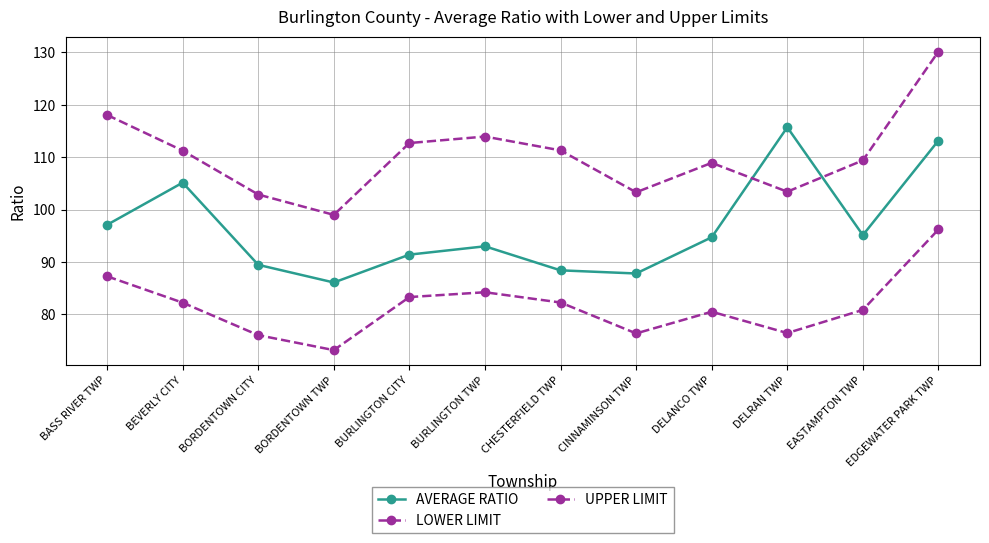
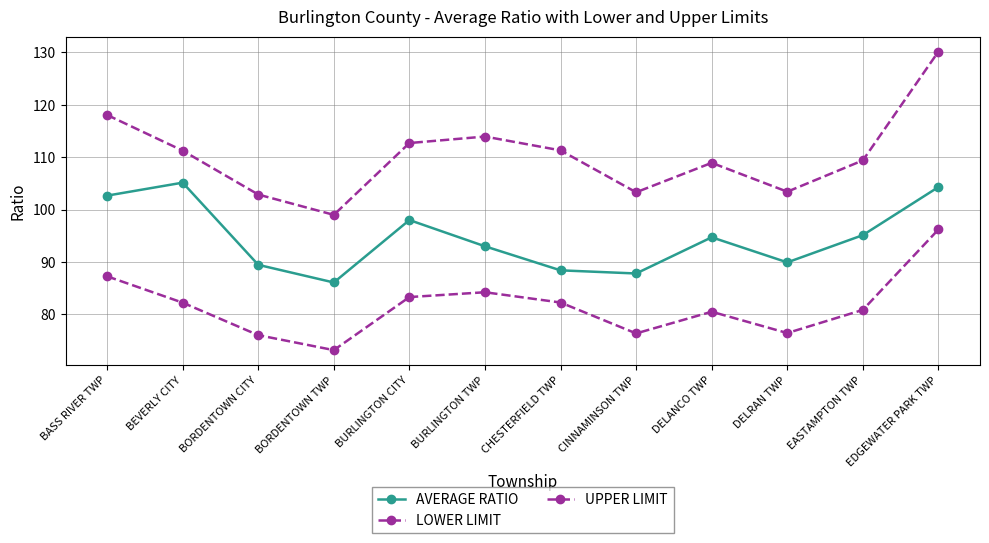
  {
    "AVERAGE RATIO": {
-     "BASS RIVER TWP": 97,
+     "BASS RIVER TWP": 103,
      "BEVERLY CITY": 105,
      "BORDENTOWN CITY": 89,
      "BORDENTOWN TWP": 86,
-     "BURLINGTON CITY": 91,
+     "BURLINGTON CITY": 98,
      "BURLINGTON TWP": 93,
      "CHESTERFIELD TWP": 88,
      "CINNAMINSON TWP": 88,
      "DELANCO TWP": 95,
-     "DELRAN TWP": 116,
+     "DELRAN TWP": 90,
      "EASTAMPTON TWP": 95,
-     "EDGEWATER PARK TWP": 113
+     "EDGEWATER PARK TWP": 104
    }
  }
